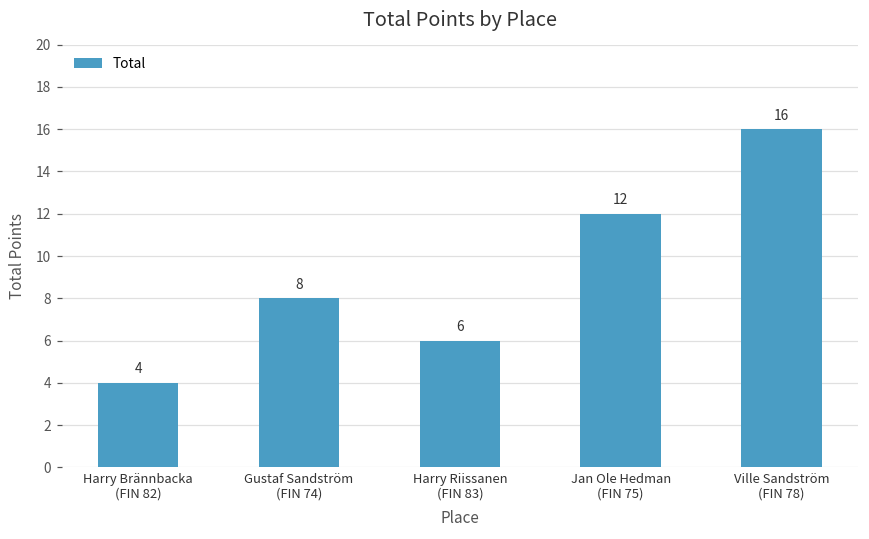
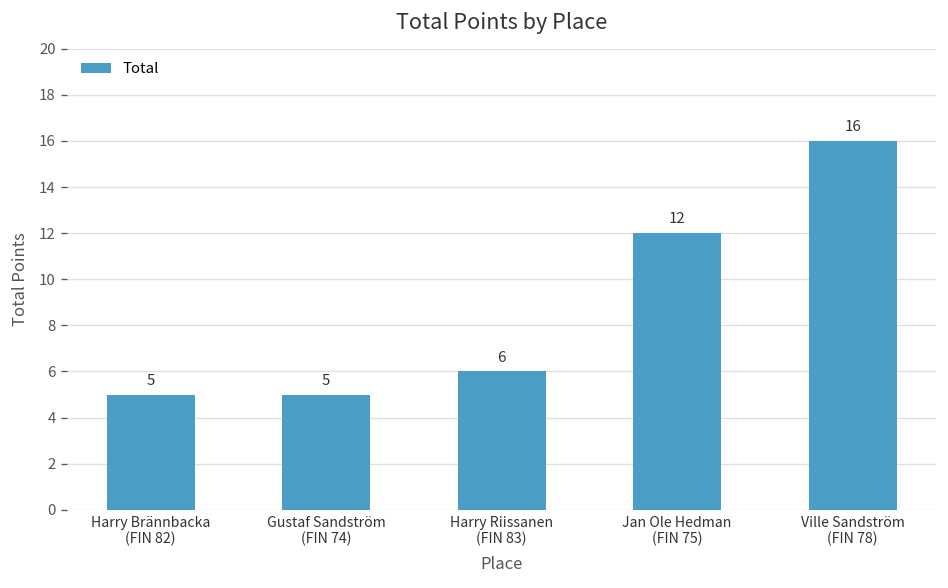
  {
-   "Harry Brännbacka (FIN 82)": 4,
-   "Gustaf Sandström (FIN 74)": 8,
+   "Harry Brännbacka (FIN 82)": 5,
+   "Gustaf Sandström (FIN 74)": 5,
    "Harry Riissanen (FIN 83)": 6,
    "Jan Ole Hedman (FIN 75)": 12,
    "Ville Sandström (FIN 78)": 16
  }
